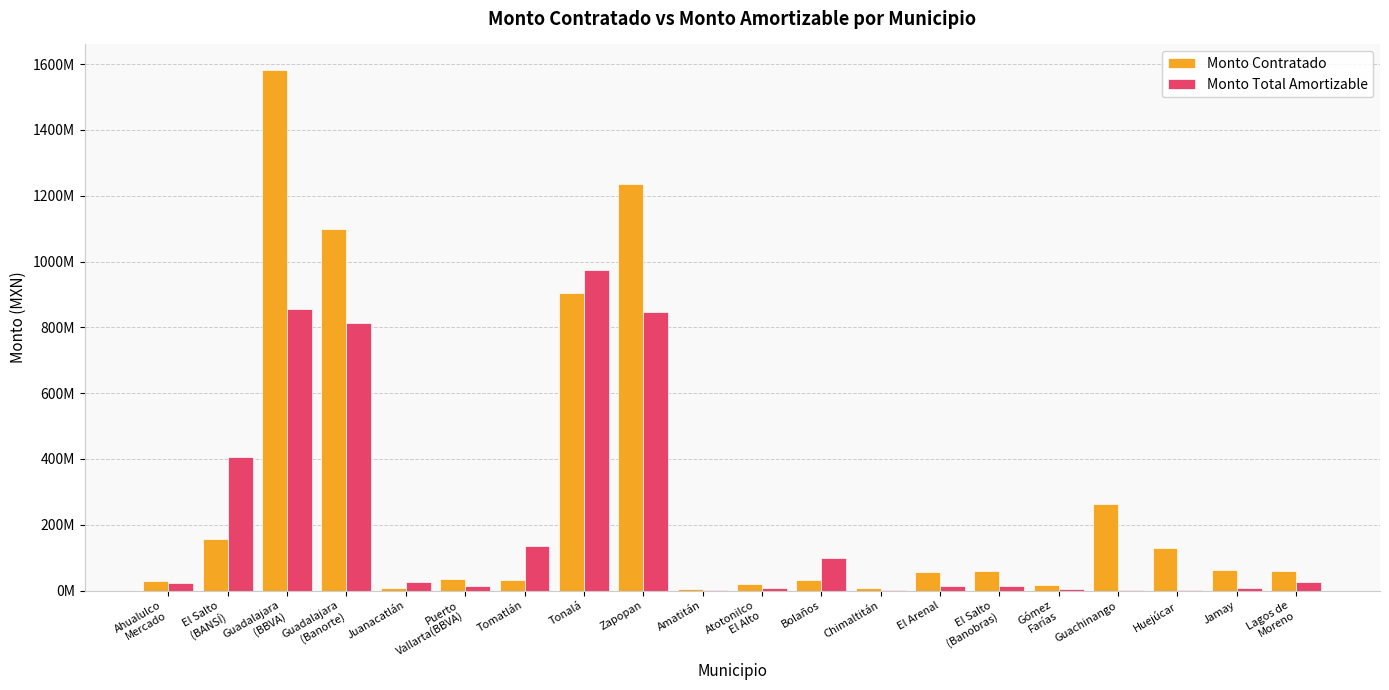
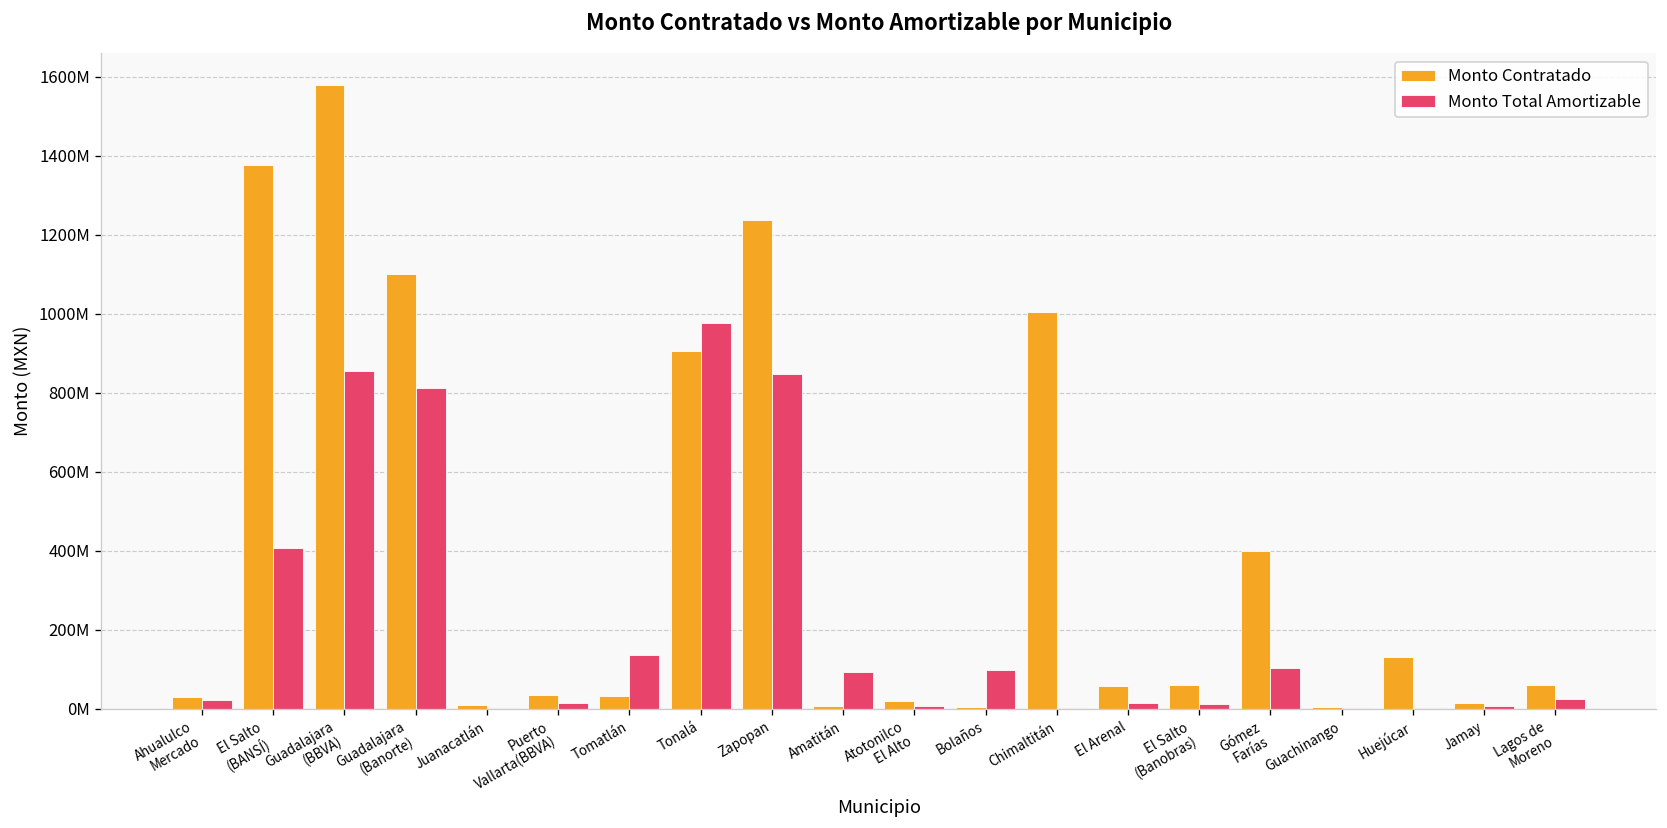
  {
    "Monto Contratado": {
      "Ahualulco Mercado": 30000000,
-     "El Salto (BANSÍ)": 160000000,
+     "El Salto (BANSÍ)": 1380000000,
      "Guadalajara (BBVA)": 1580000000,
      "Guadalajara (Banorte)": 1100000000,
      "Juanacatlán": 10000000,
      "Puerto Vallarta(BBVA)": 30000000,
      "Tomatlán": 30000000,
      "Tonalá": 910000000,
      "Zapopan": 1240000000,
      "Atotonilco El Alto": 20000000,
-     "Bolaños": 30000000,
-     "Chimaltitán": 10000000,
+     "Bolaños": 10000000,
+     "Chimaltitán": 1000000000,
      "El Arenal": 60000000,
      "El Salto (Banobras)": 60000000,
-     "Gómez Farías": 20000000,
-     "Guachinango": 260000000,
+     "Gómez Farías": 400000000,
+     "Guachinango": 10000000,
      "Huejúcar": 130000000,
-     "Jamay": 60000000,
+     "Jamay": 10000000,
      "Lagos de Moreno": 60000000
    },
    "Monto Total Amortizable": {
      "Ahualulco Mercado": 20000000,
      "El Salto (BANSÍ)": 410000000,
      "Guadalajara (BBVA)": 860000000,
      "Guadalajara (Banorte)": 810000000,
-     "Juanacatlán": 30000000,
+     "Juanacatlán": 0,
      "Puerto Vallarta(BBVA)": 10000000,
      "Tomatlán": 140000000,
      "Tonalá": 980000000,
      "Zapopan": 850000000,
-     "Amatitán": 0,
+     "Amatitán": 90000000,
      "Bolaños": 100000000,
      "El Arenal": 10000000,
      "El Salto (Banobras)": 10000000,
-     "Gómez Farías": 10000000,
+     "Gómez Farías": 100000000,
      "Lagos de Moreno": 30000000
    }
  }
